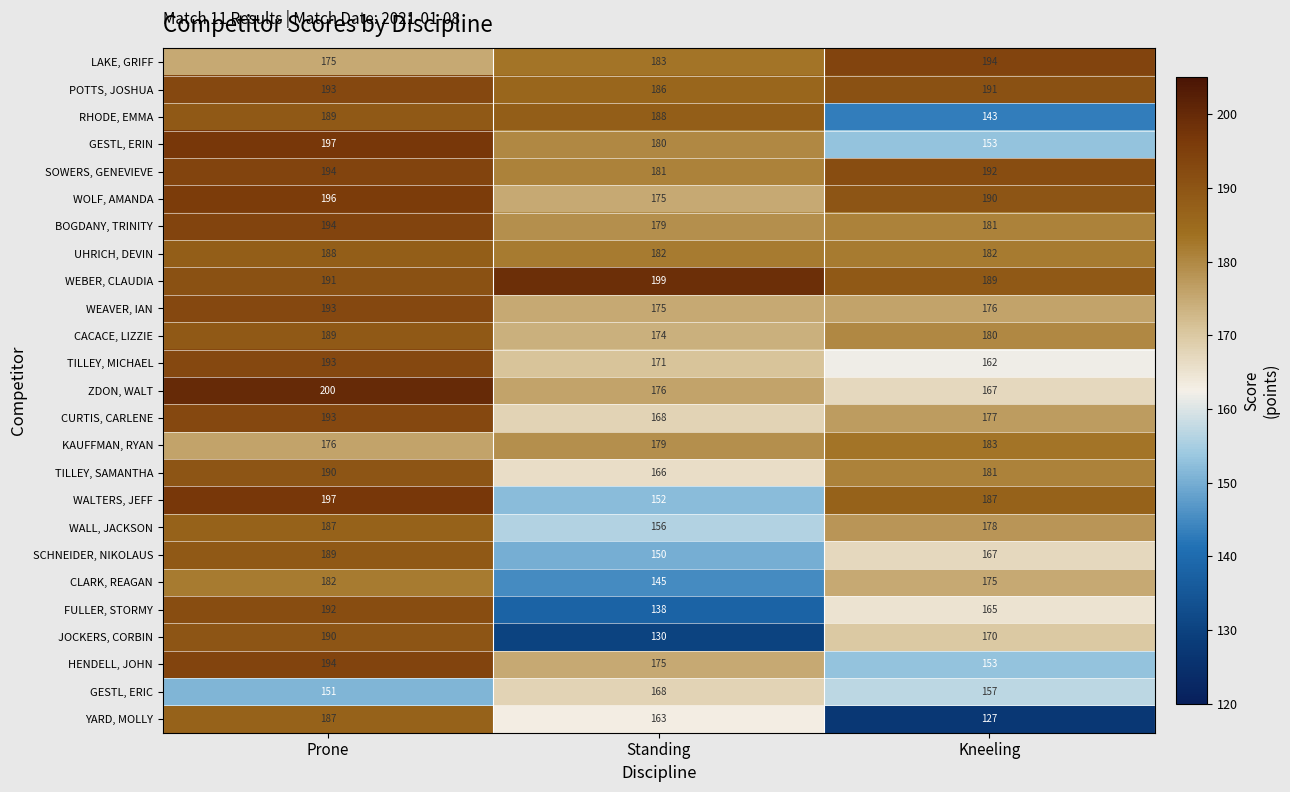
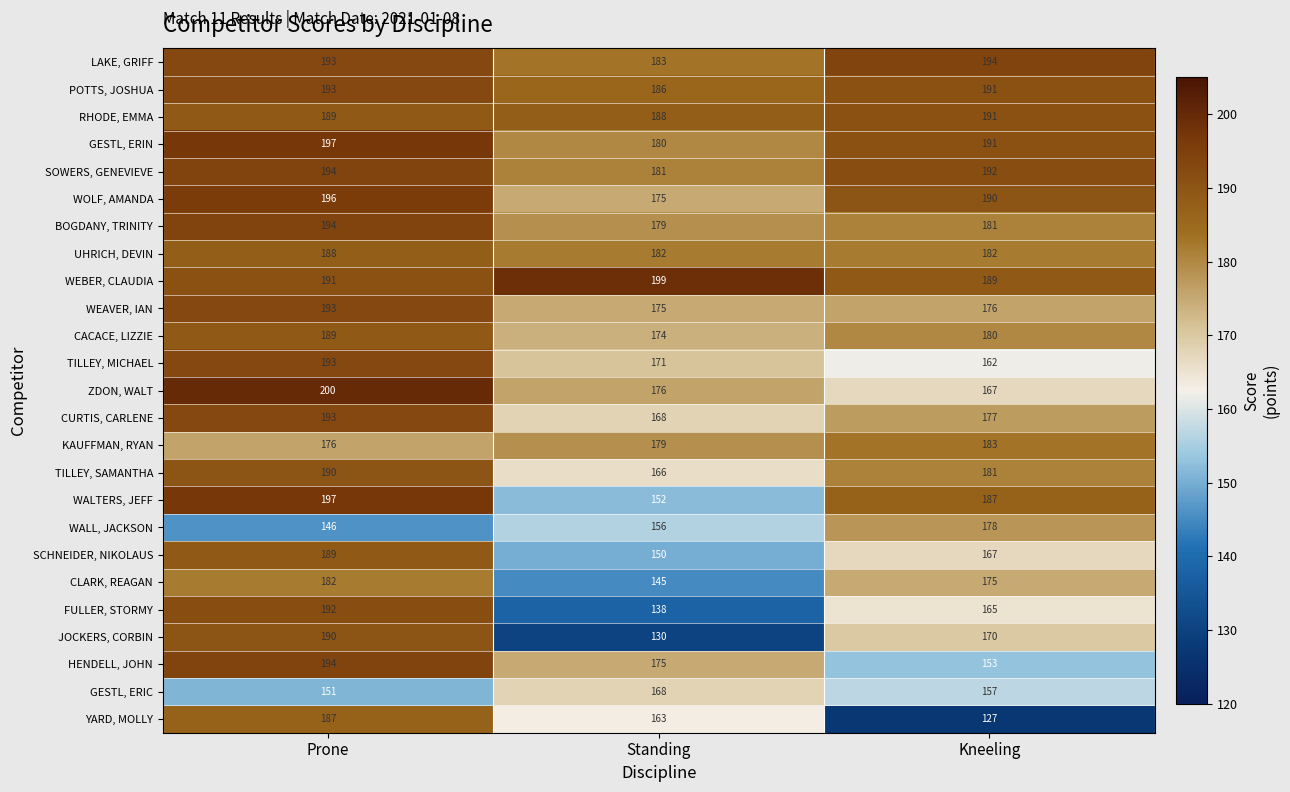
  {
    "LAKE, GRIFF": {
-     "Prone": 175,
+     "Prone": 193,
      "Standing": 183,
      "Kneeling": 194
    },
    "POTTS, JOSHUA": {
      "Prone": 193,
      "Standing": 186,
      "Kneeling": 191
    },
    "RHODE, EMMA": {
      "Prone": 189,
      "Standing": 188,
-     "Kneeling": 143
+     "Kneeling": 191
    },
    "GESTL, ERIN": {
      "Prone": 197,
      "Standing": 180,
-     "Kneeling": 153
+     "Kneeling": 191
    },
    "SOWERS, GENEVIEVE": {
      "Prone": 194,
      "Standing": 181,
      "Kneeling": 192
    },
    "WOLF, AMANDA": {
      "Prone": 196,
      "Standing": 175,
      "Kneeling": 190
    },
    "BOGDANY, TRINITY": {
      "Prone": 194,
      "Standing": 179,
      "Kneeling": 181
    },
    "UHRICH, DEVIN": {
      "Prone": 188,
      "Standing": 182,
      "Kneeling": 182
    },
    "WEBER, CLAUDIA": {
      "Prone": 191,
      "Standing": 199,
      "Kneeling": 189
    },
    "WEAVER, IAN": {
      "Prone": 193,
      "Standing": 175,
      "Kneeling": 176
    },
    "CACACE, LIZZIE": {
      "Prone": 189,
      "Standing": 174,
      "Kneeling": 180
    },
    "TILLEY, MICHAEL": {
      "Prone": 193,
      "Standing": 171,
      "Kneeling": 162
    },
    "ZDON, WALT": {
      "Prone": 200,
      "Standing": 176,
      "Kneeling": 167
    },
    "CURTIS, CARLENE": {
      "Prone": 193,
      "Standing": 168,
      "Kneeling": 177
    },
    "KAUFFMAN, RYAN": {
      "Prone": 176,
      "Standing": 179,
      "Kneeling": 183
    },
    "TILLEY, SAMANTHA": {
      "Prone": 190,
      "Standing": 166,
      "Kneeling": 181
    },
    "WALTERS, JEFF": {
      "Prone": 197,
      "Standing": 152,
      "Kneeling": 187
    },
    "WALL, JACKSON": {
-     "Prone": 187,
+     "Prone": 146,
      "Standing": 156,
      "Kneeling": 178
    },
    "SCHNEIDER, NIKOLAUS": {
      "Prone": 189,
      "Standing": 150,
      "Kneeling": 167
    },
    "CLARK, REAGAN": {
      "Prone": 182,
      "Standing": 145,
      "Kneeling": 175
    },
    "FULLER, STORMY": {
      "Prone": 192,
      "Standing": 138,
      "Kneeling": 165
    },
    "JOCKERS, CORBIN": {
      "Prone": 190,
      "Standing": 130,
      "Kneeling": 170
    },
    "HENDELL, JOHN": {
      "Prone": 194,
      "Standing": 175,
      "Kneeling": 153
    },
    "GESTL, ERIC": {
      "Prone": 151,
      "Standing": 168,
      "Kneeling": 157
    },
    "YARD, MOLLY": {
      "Prone": 187,
      "Standing": 163,
      "Kneeling": 127
    }
  }
